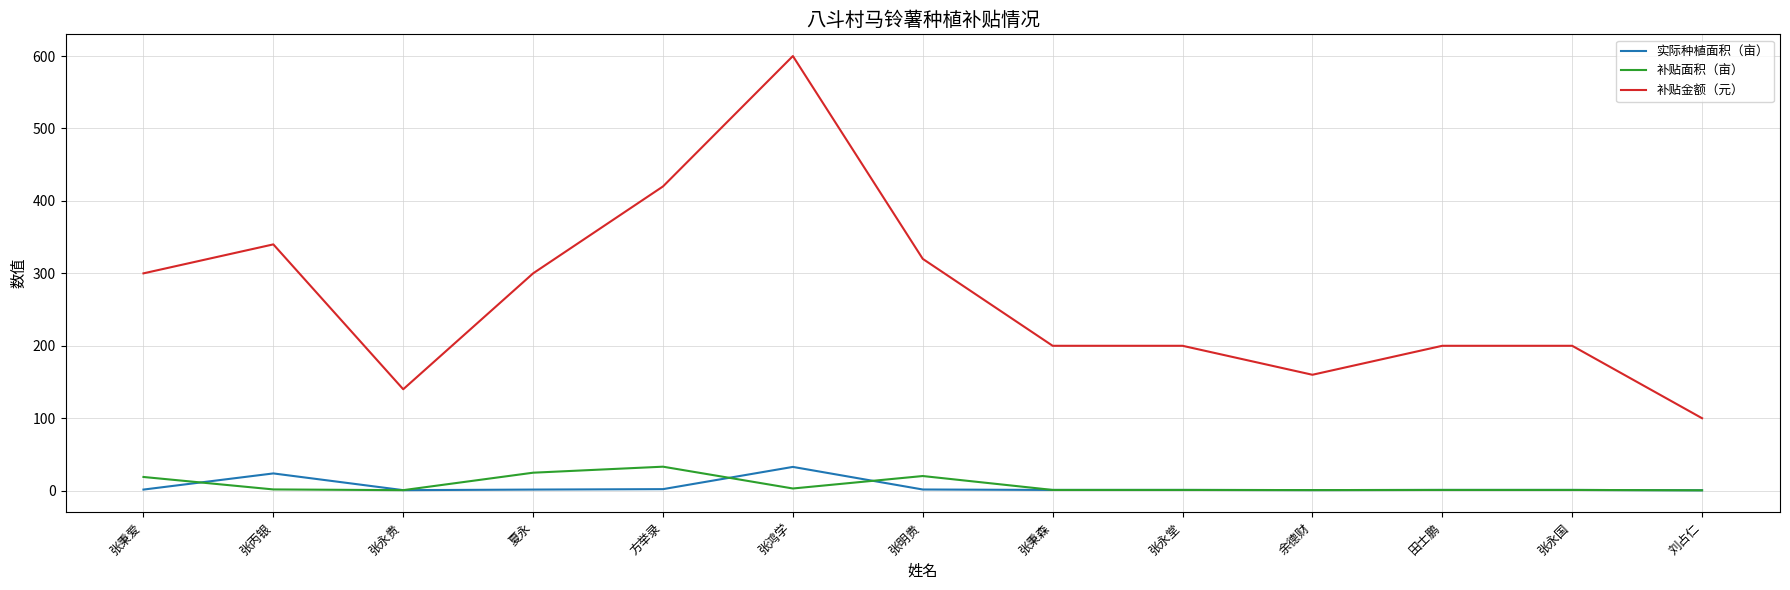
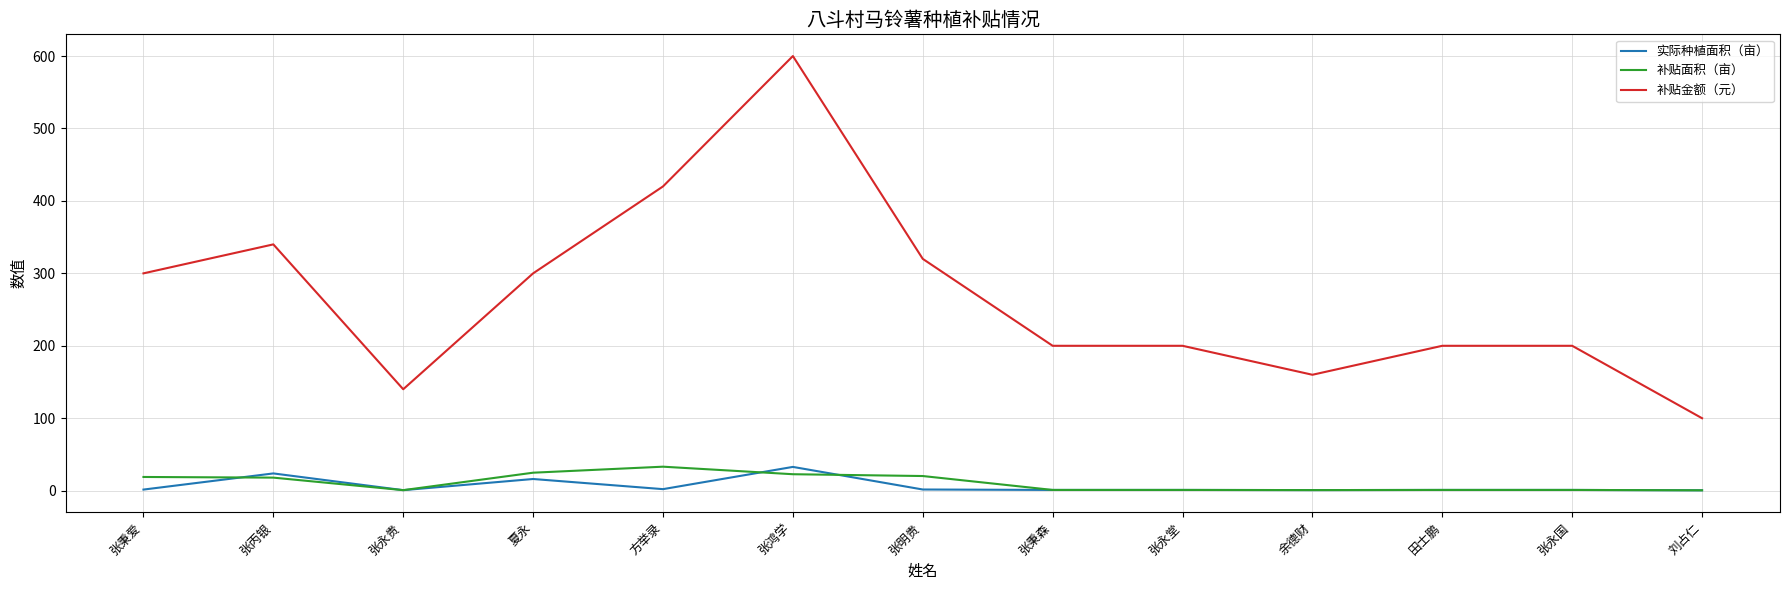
  {
    "实际种植面积（亩）": {
      "张秉爱": 0,
      "张丙银": 20,
-     "夏永": 0,
+     "夏永": 20,
      "方举录": 0,
      "张鸿学": 30,
      "张明贵": 0
    },
    "补贴面积（亩）": {
      "张秉爱": 20,
-     "张丙银": 0,
+     "张丙银": 20,
      "夏永": 20,
      "方举录": 30,
-     "张鸿学": 0,
+     "张鸿学": 20,
      "张明贵": 20
    },
    "补贴金额（元）": {
      "张秉爱": 300,
      "张丙银": 340,
      "张永贵": 140,
      "夏永": 300,
      "方举录": 420,
      "张鸿学": 600,
      "张明贵": 320,
      "张秉森": 200,
      "张永堂": 200,
      "余德财": 160,
      "田士鹏": 200,
      "张永国": 200,
      "刘占仁": 100
    }
  }
